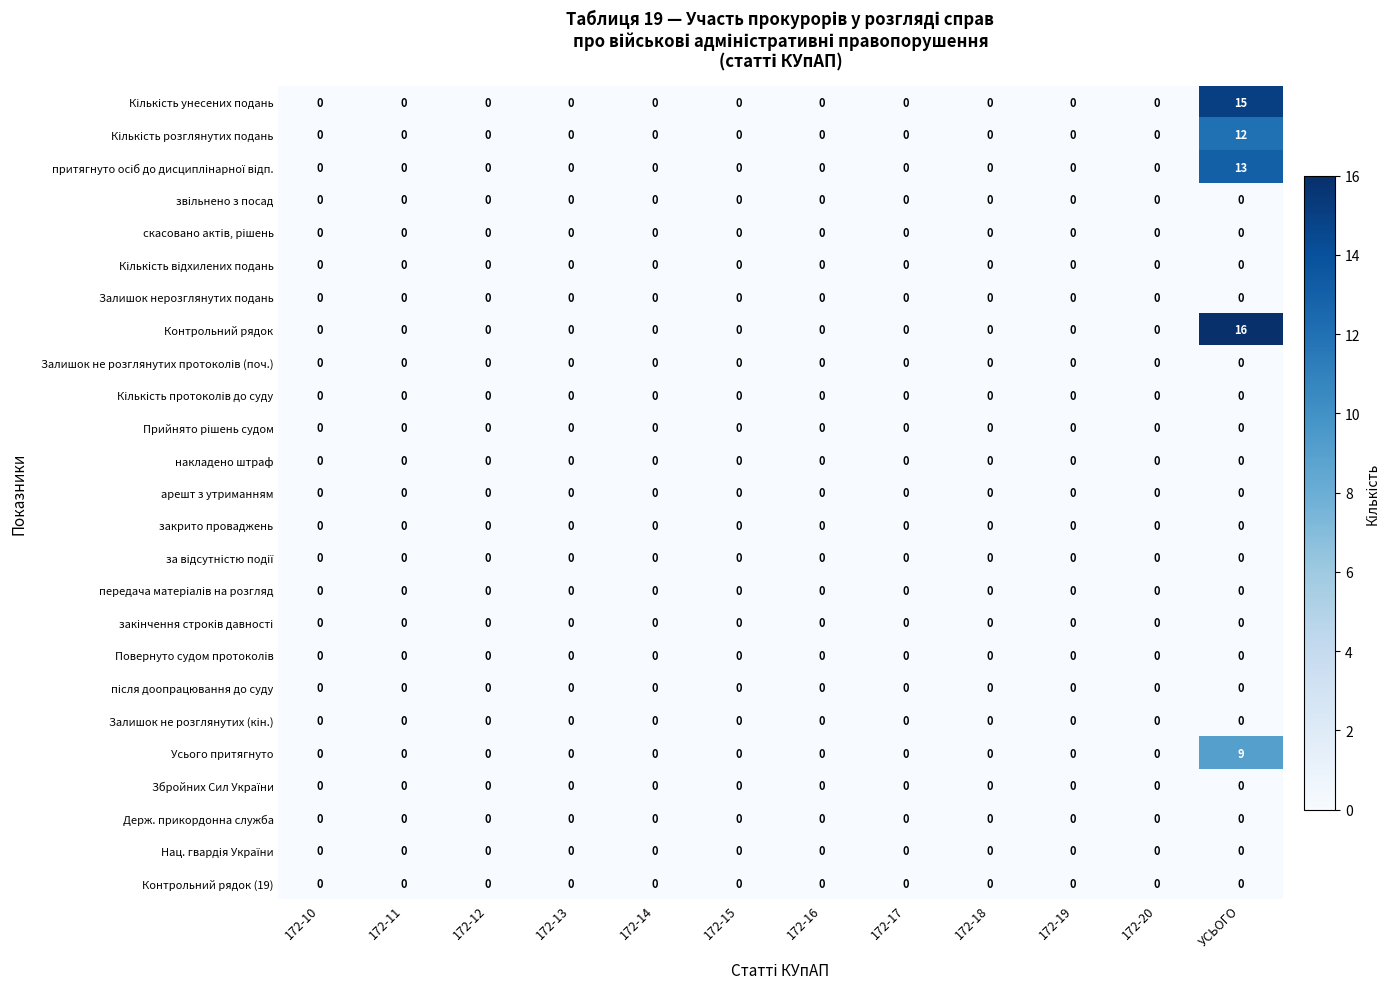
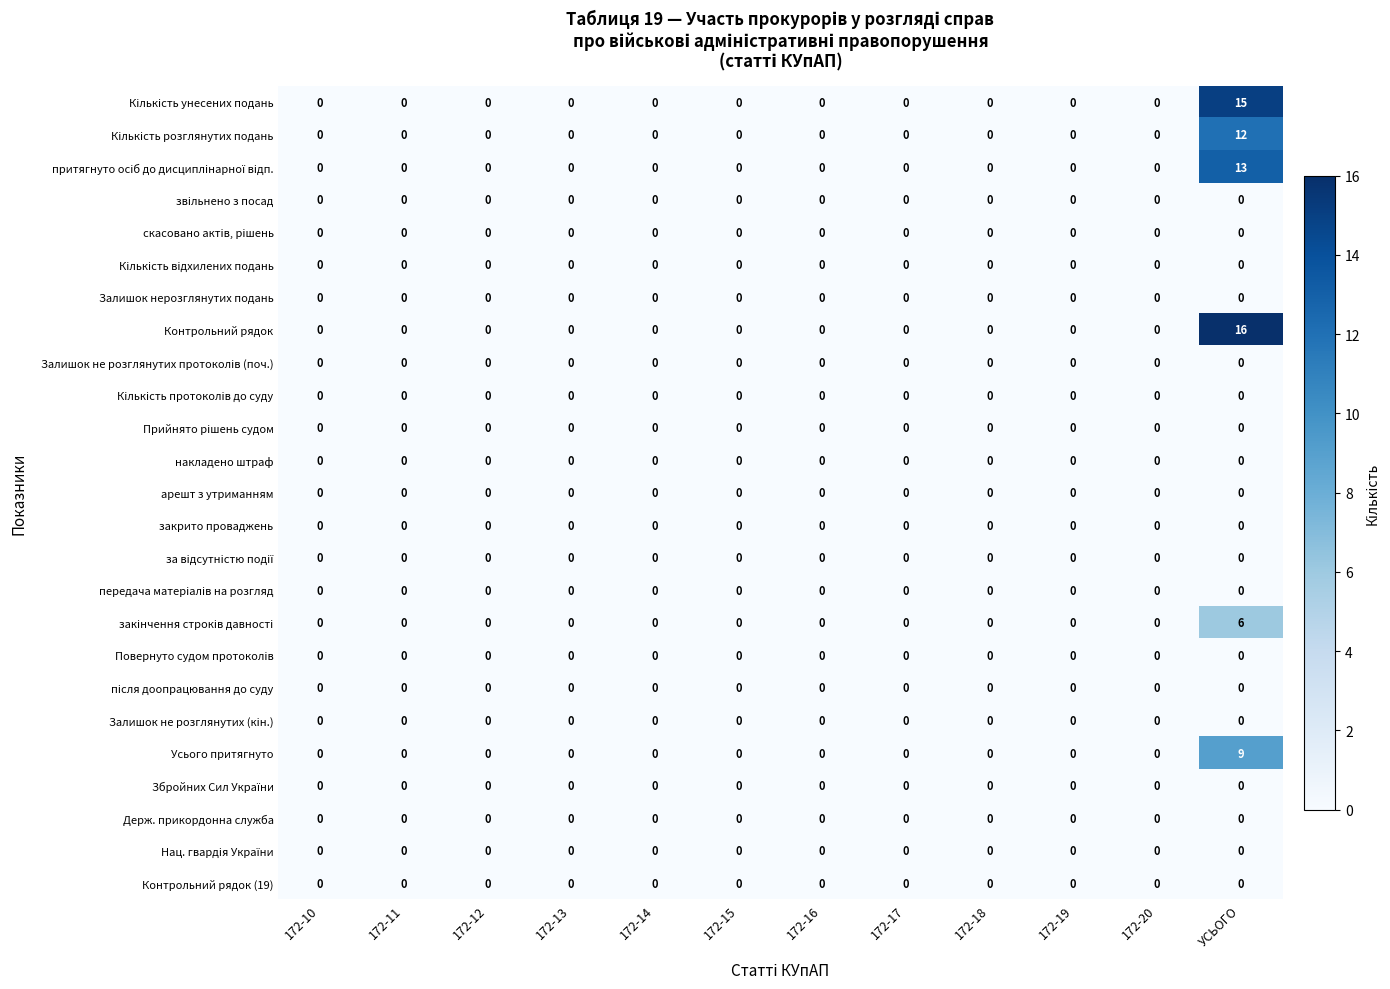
  {
    "закінчення строків давності": {
      "172-10": 0,
      "172-11": 0,
      "172-12": 0,
      "172-13": 0,
      "172-14": 0,
      "172-15": 0,
      "172-16": 0,
      "172-17": 0,
      "172-18": 0,
      "172-19": 0,
      "172-20": 0,
-     "УСЬОГО": 0
+     "УСЬОГО": 6
    }
  }
